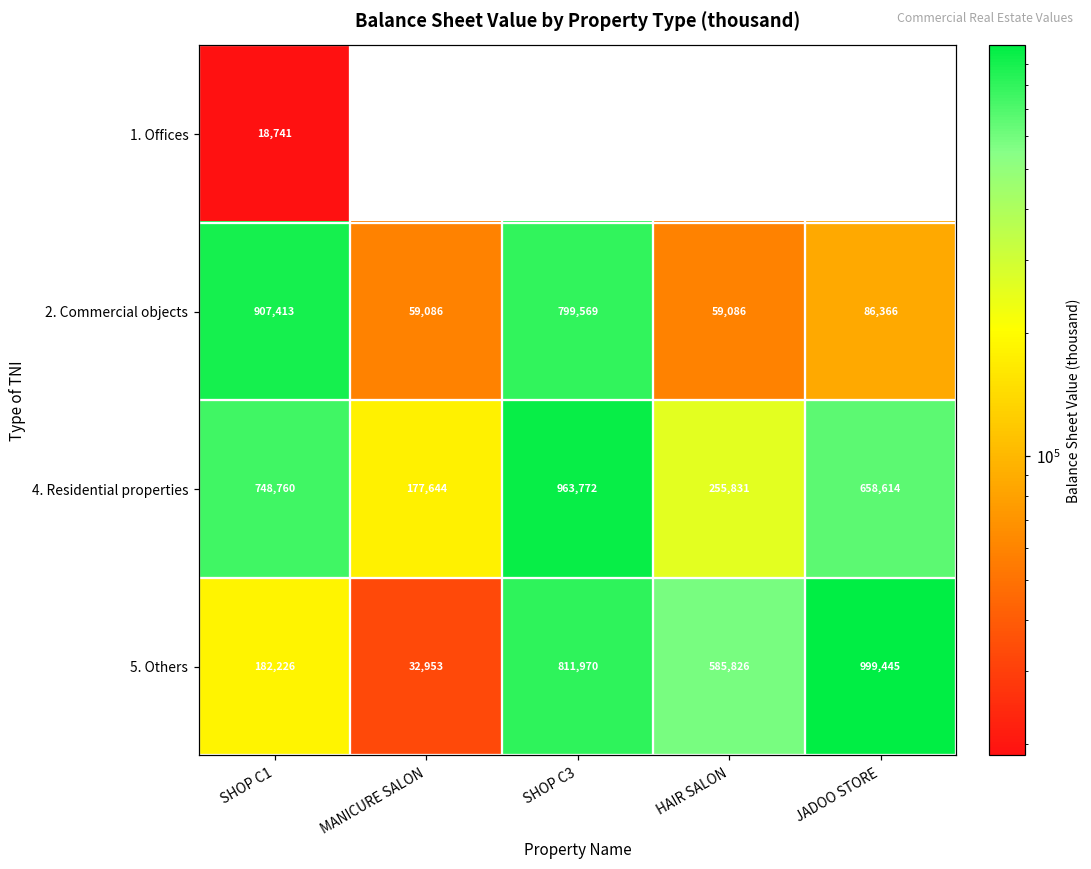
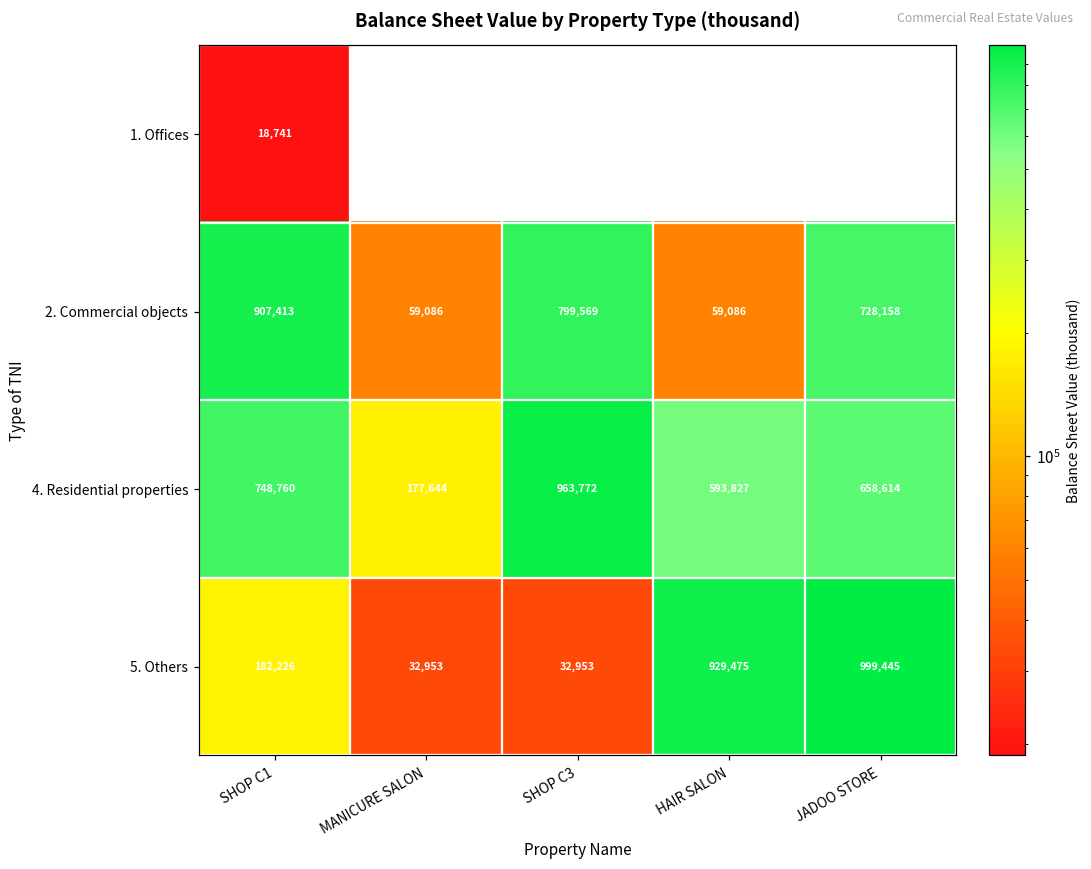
  {
    "1. Offices": {
      "SHOP C1": "18,741"
    },
    "2. Commercial objects": {
      "SHOP C1": "907,413",
      "MANICURE SALON": "59,086",
      "SHOP C3": "799,569",
      "HAIR SALON": "59,086",
-     "JADOO STORE": "86,366"
+     "JADOO STORE": "728,158"
    },
    "4. Residential properties": {
      "SHOP C1": "748,760",
      "MANICURE SALON": "177,644",
      "SHOP C3": "963,772",
-     "HAIR SALON": "255,831",
+     "HAIR SALON": "593,827",
      "JADOO STORE": "658,614"
    },
    "5. Others": {
      "SHOP C1": "182,226",
      "MANICURE SALON": "32,953",
-     "SHOP C3": "811,970",
-     "HAIR SALON": "585,826",
+     "SHOP C3": "32,953",
+     "HAIR SALON": "929,475",
      "JADOO STORE": "999,445"
    }
  }
